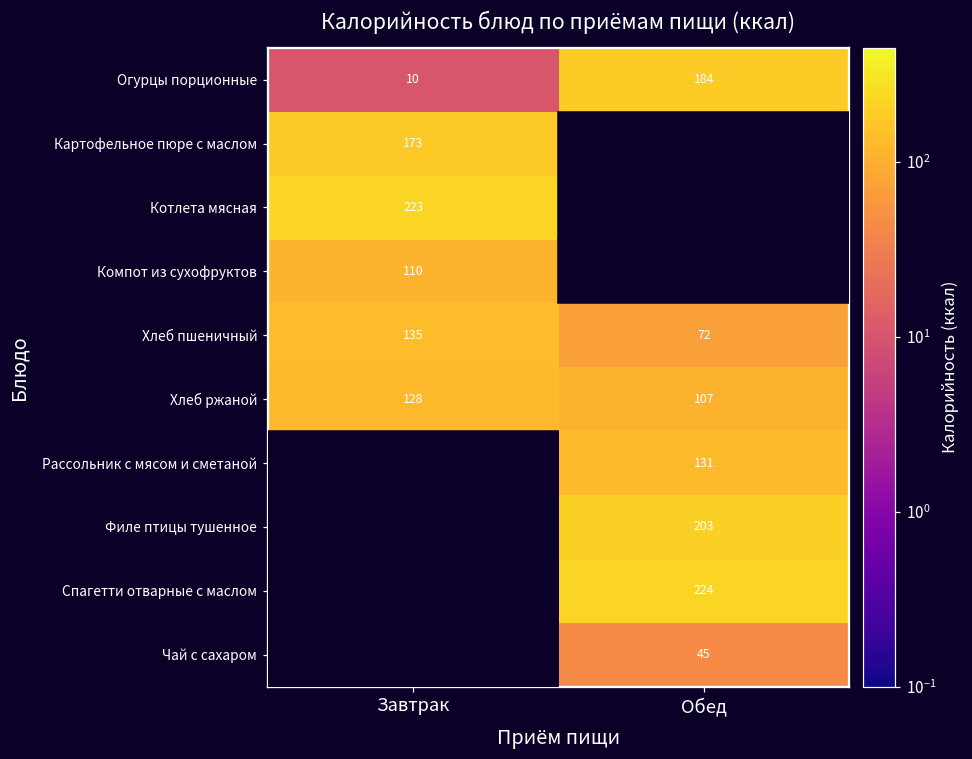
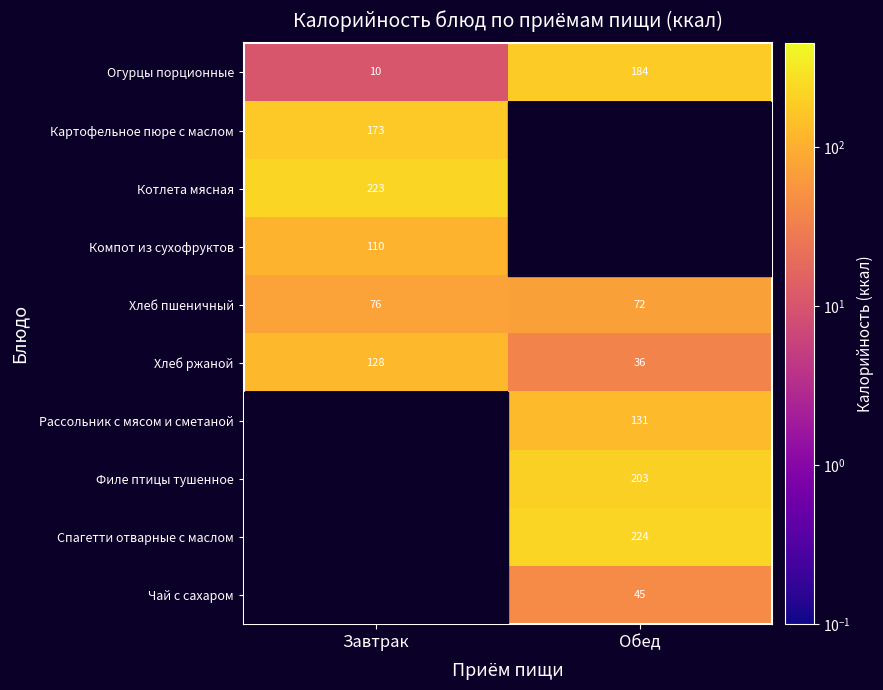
  {
    "Огурцы порционные": {
      "Завтрак": 10,
      "Обед": 184
    },
    "Картофельное пюре с маслом": {
      "Завтрак": 173
    },
    "Котлета мясная": {
      "Завтрак": 223
    },
    "Компот из сухофруктов": {
      "Завтрак": 110
    },
    "Хлеб пшеничный": {
-     "Завтрак": 135,
+     "Завтрак": 76,
      "Обед": 72
    },
    "Хлеб ржаной": {
      "Завтрак": 128,
-     "Обед": 107
+     "Обед": 36
    },
    "Рассольник с мясом и сметаной": {
      "Обед": 131
    },
    "Филе птицы тушенное": {
      "Обед": 203
    },
    "Спагетти отварные с маслом": {
      "Обед": 224
    },
    "Чай с сахаром": {
      "Обед": 45
    }
  }
